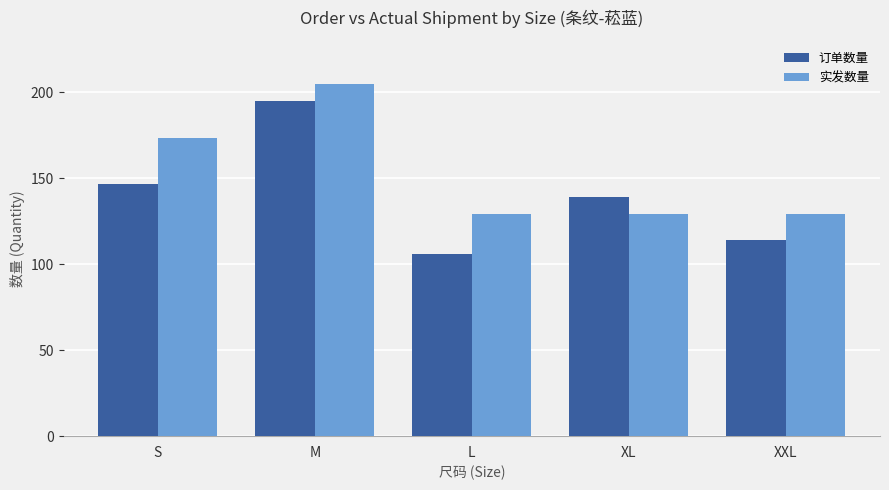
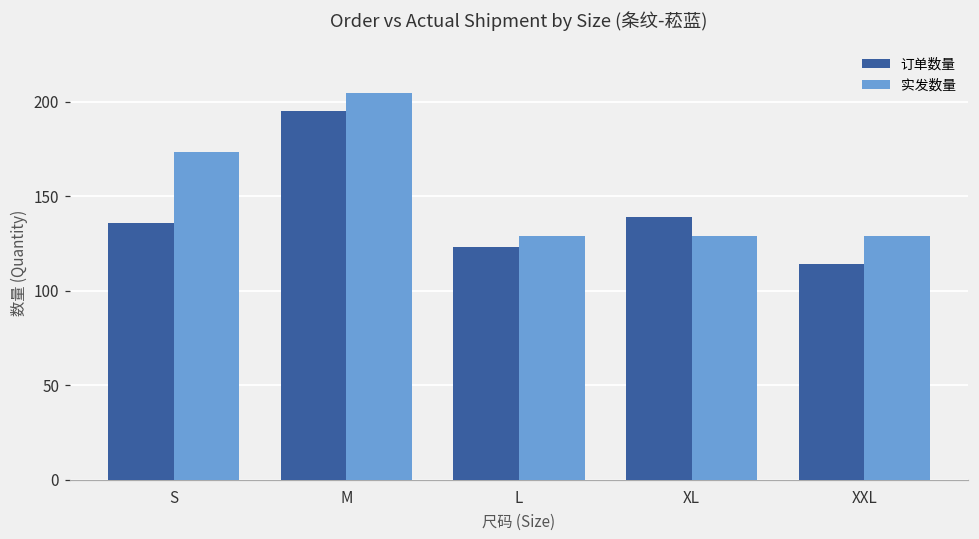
  {
    "订单数量": {
-     "S": 147,
+     "S": 136,
      "M": 195,
-     "L": 106,
+     "L": 123,
      "XL": 139,
      "XXL": 114
    },
    "实发数量": {
      "S": 173,
      "M": 205,
      "L": 129,
      "XL": 129,
      "XXL": 129
    }
  }
